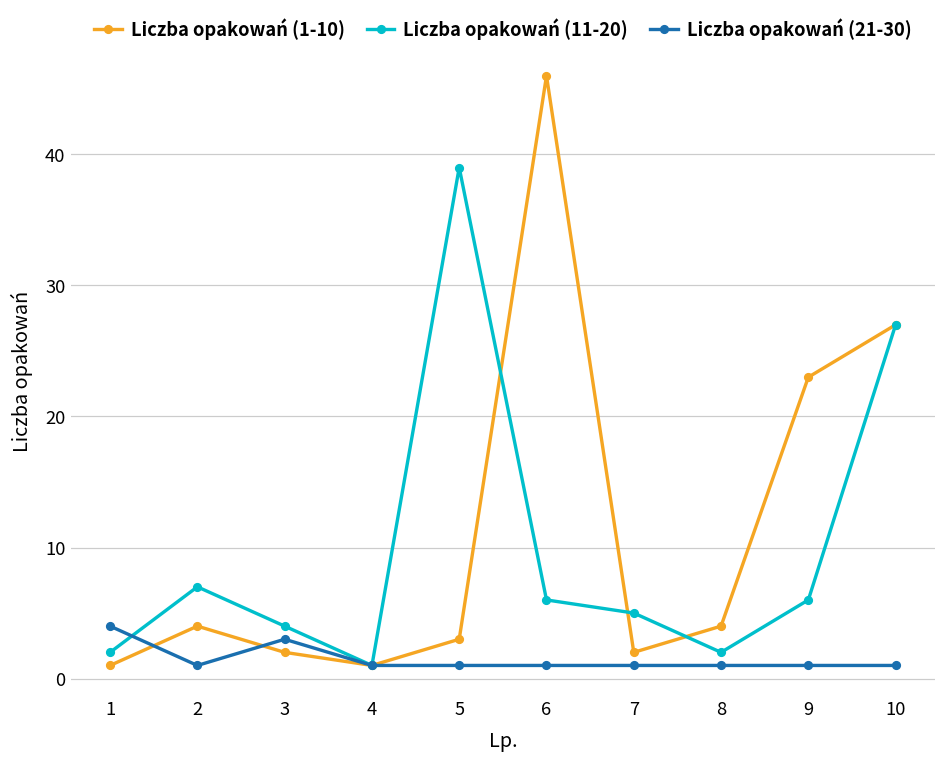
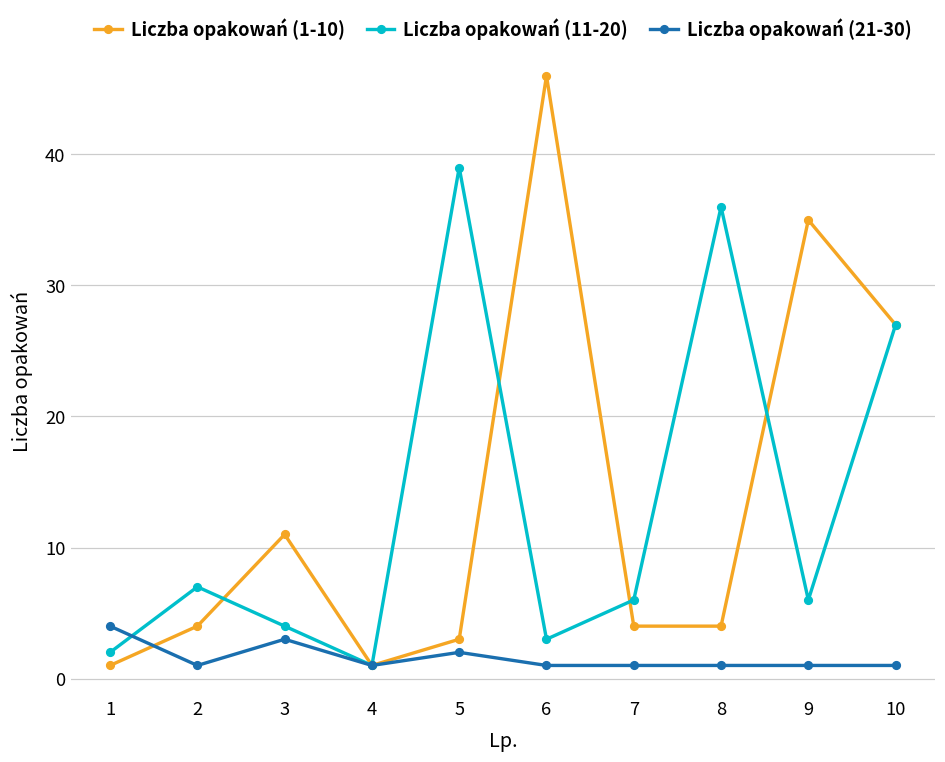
  {
    "Liczba opakowań (1-10)": {
      "1": 1,
      "2": 4,
-     "3": 2,
+     "3": 11,
      "5": 3,
      "6": 46,
-     "7": 2,
+     "7": 4,
      "8": 4,
-     "9": 23
+     "9": 35
    },
    "Liczba opakowań (11-20)": {
      "1": 2,
      "2": 7,
      "3": 4,
      "5": 39,
-     "6": 6,
-     "7": 5,
-     "8": 2,
+     "6": 3,
+     "7": 6,
+     "8": 36,
      "9": 6
    },
    "Liczba opakowań (21-30)": {
      "1": 4,
      "2": 1,
      "3": 3,
-     "5": 1,
+     "5": 2,
      "6": 1,
      "7": 1,
      "8": 1,
      "9": 1,
      "10": 1
    }
  }
